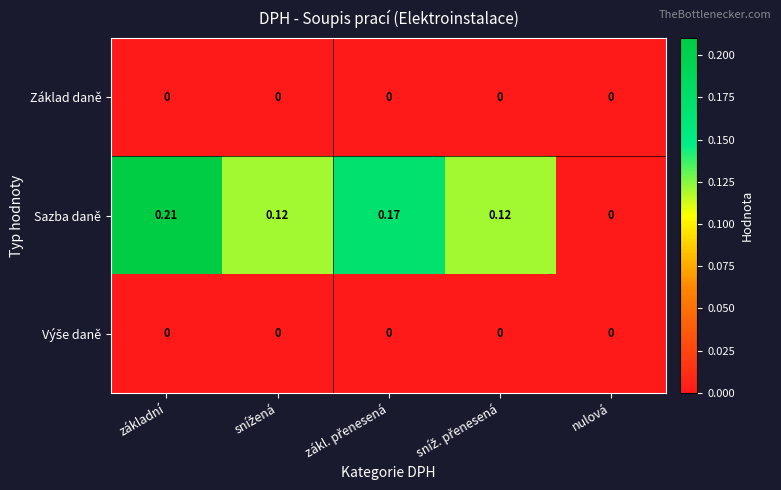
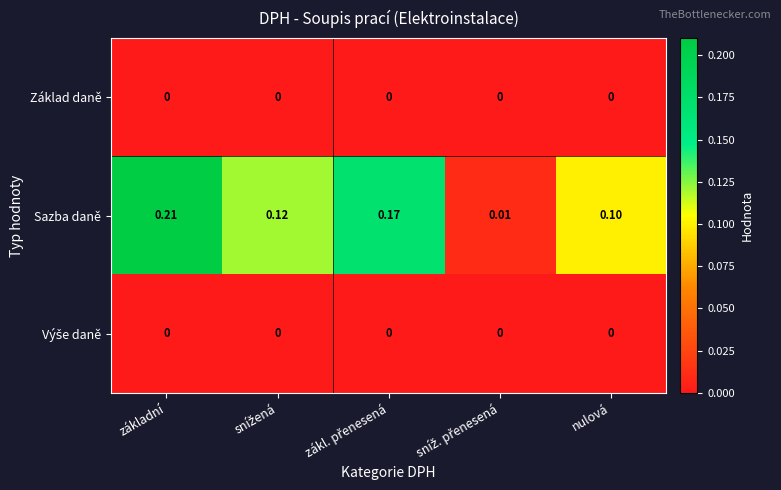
  {
    "Základ daně": {
      "základní": 0,
      "snížená": 0,
      "zákl. přenesená": 0,
      "sníž. přenesená": 0,
      "nulová": 0
    },
    "Sazba daně": {
      "základní": 0.21,
      "snížená": 0.12,
      "zákl. přenesená": 0.17,
-     "sníž. přenesená": 0.12,
-     "nulová": 0
+     "sníž. přenesená": 0.01,
+     "nulová": 0.10
    },
    "Výše daně": {
      "základní": 0,
      "snížená": 0,
      "zákl. přenesená": 0,
      "sníž. přenesená": 0,
      "nulová": 0
    }
  }
